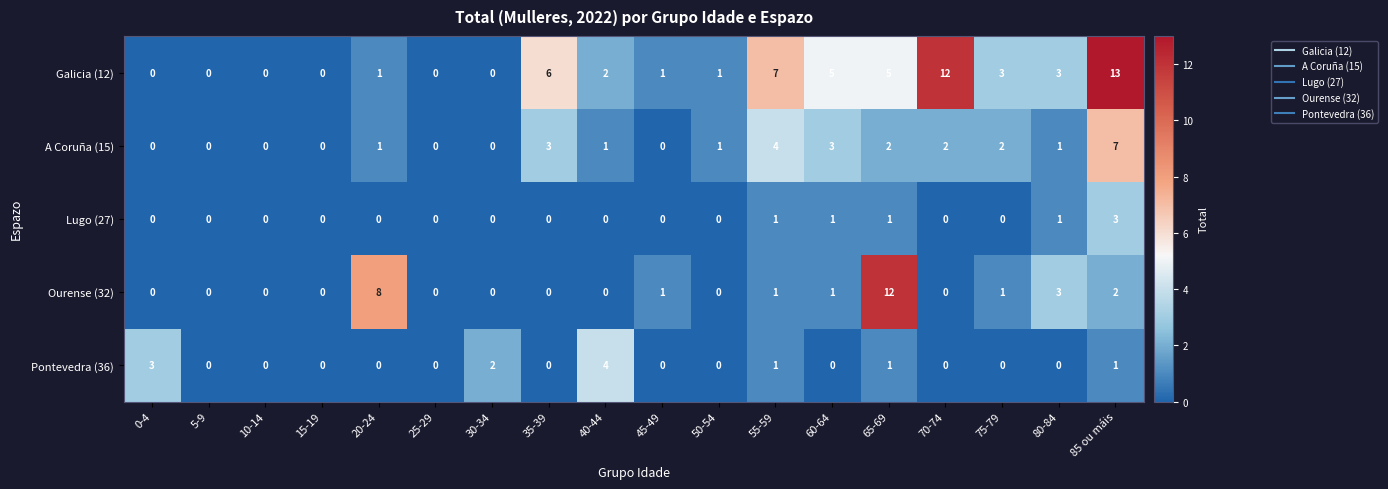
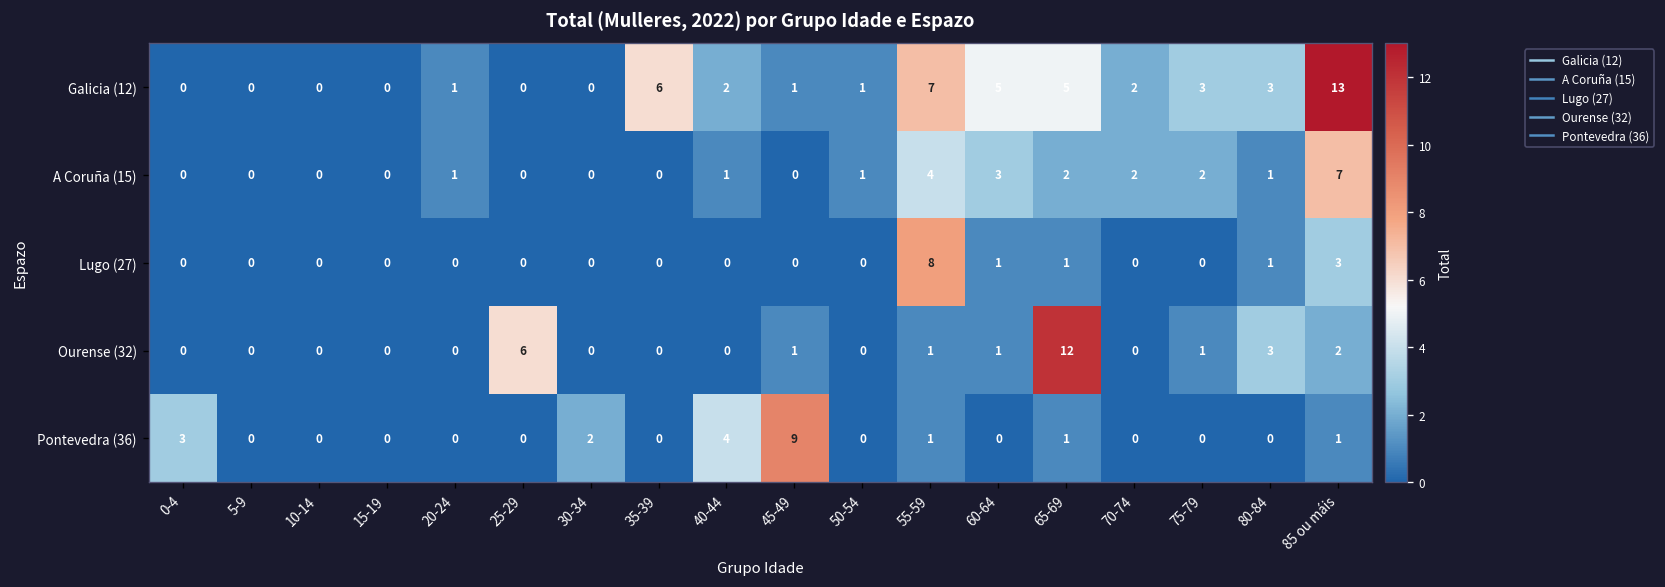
  {
    "Galicia (12)": {
      "0-4": 0,
      "5-9": 0,
      "10-14": 0,
      "15-19": 0,
      "20-24": 1,
      "25-29": 0,
      "30-34": 0,
      "35-39": 6,
      "40-44": 2,
      "45-49": 1,
      "50-54": 1,
      "55-59": 7,
-     "70-74": 12,
+     "70-74": 2,
      "75-79": 3,
      "80-84": 3,
      "85 ou máis": 13
    },
    "A Coruña (15)": {
      "0-4": 0,
      "5-9": 0,
      "10-14": 0,
      "15-19": 0,
      "20-24": 1,
      "25-29": 0,
      "30-34": 0,
-     "35-39": 3,
+     "35-39": 0,
      "40-44": 1,
      "45-49": 0,
      "50-54": 1,
      "55-59": 4,
      "60-64": 3,
      "65-69": 2,
      "70-74": 2,
      "75-79": 2,
      "80-84": 1,
      "85 ou máis": 7
    },
    "Lugo (27)": {
      "0-4": 0,
      "5-9": 0,
      "10-14": 0,
      "15-19": 0,
      "20-24": 0,
      "25-29": 0,
      "30-34": 0,
      "35-39": 0,
      "40-44": 0,
      "45-49": 0,
      "50-54": 0,
-     "55-59": 1,
+     "55-59": 8,
      "60-64": 1,
      "65-69": 1,
      "70-74": 0,
      "75-79": 0,
      "80-84": 1,
      "85 ou máis": 3
    },
    "Ourense (32)": {
      "0-4": 0,
      "5-9": 0,
      "10-14": 0,
      "15-19": 0,
-     "20-24": 8,
-     "25-29": 0,
+     "20-24": 0,
+     "25-29": 6,
      "30-34": 0,
      "35-39": 0,
      "40-44": 0,
      "45-49": 1,
      "50-54": 0,
      "55-59": 1,
      "60-64": 1,
      "65-69": 12,
      "70-74": 0,
      "75-79": 1,
      "80-84": 3,
      "85 ou máis": 2
    },
    "Pontevedra (36)": {
      "0-4": 3,
      "5-9": 0,
      "10-14": 0,
      "15-19": 0,
      "20-24": 0,
      "25-29": 0,
      "30-34": 2,
      "35-39": 0,
      "40-44": 4,
-     "45-49": 0,
+     "45-49": 9,
      "50-54": 0,
      "55-59": 1,
      "60-64": 0,
      "65-69": 1,
      "70-74": 0,
      "75-79": 0,
      "80-84": 0,
      "85 ou máis": 1
    }
  }
